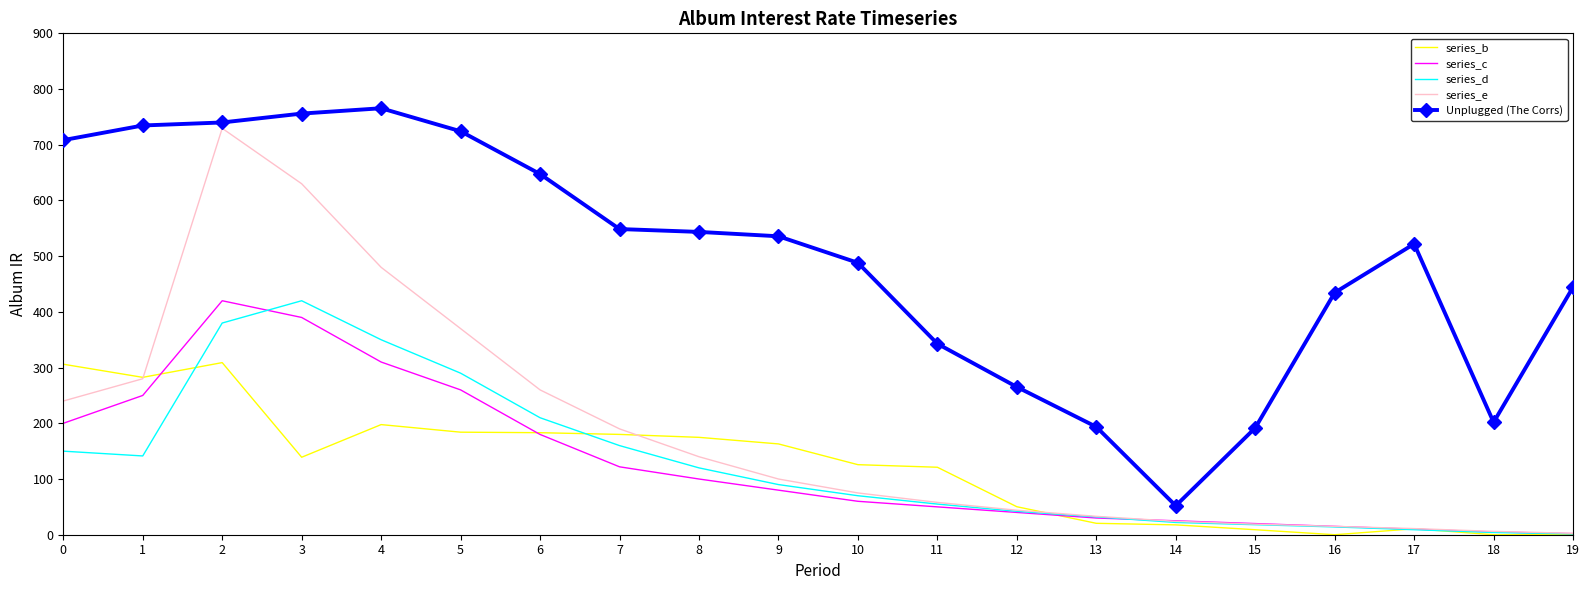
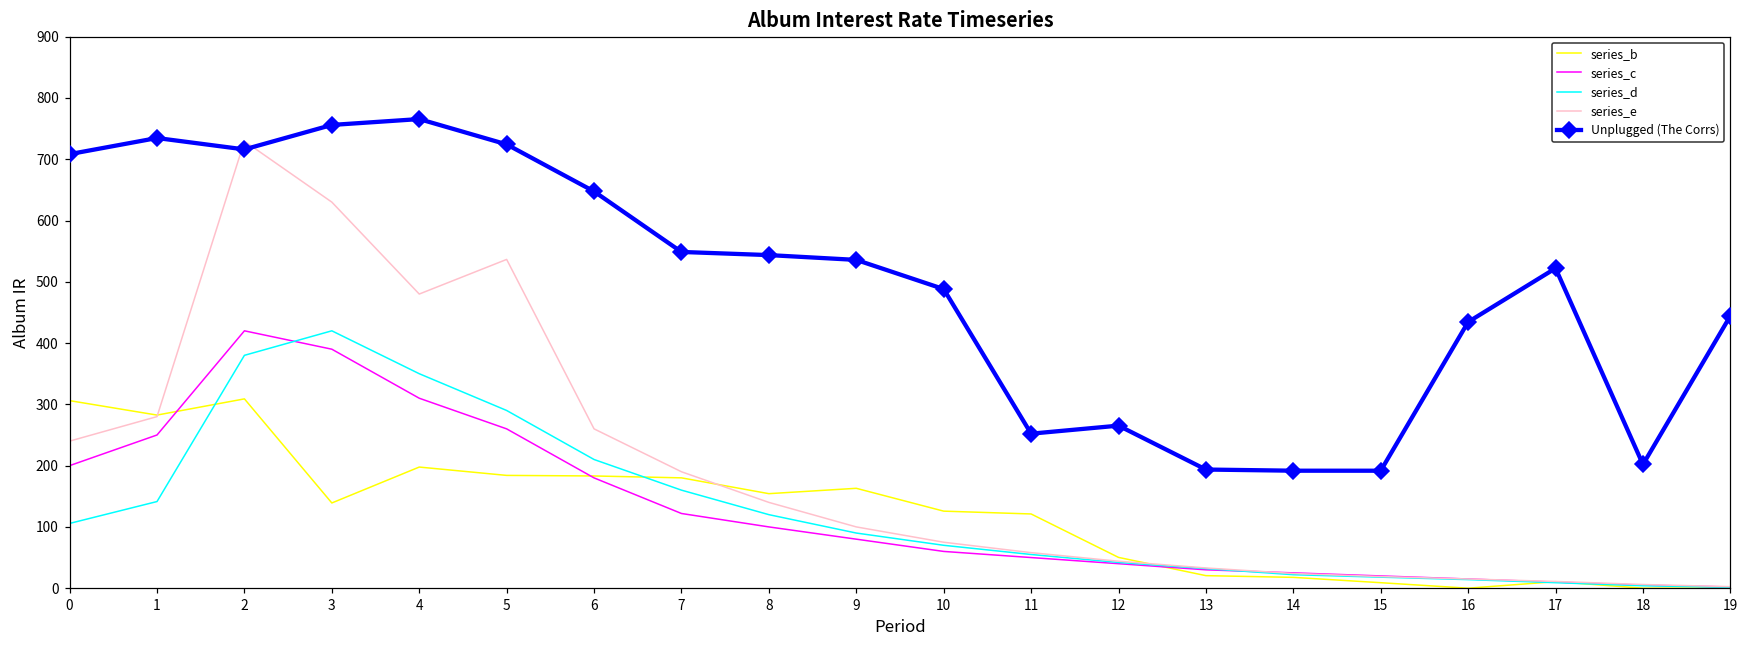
  {
    "series_b": {
      "0": 310,
      "2": 310,
      "3": 140,
      "4": 200,
      "5": 180,
      "7": 180,
-     "8": 170,
+     "8": 150,
      "9": 160,
      "10": 130,
      "11": 120,
      "12": 50,
      "13": 20,
      "15": 10,
      "16": 0
    },
    "series_c": {
      "0": 200,
      "1": 250,
      "2": 420,
      "3": 390,
      "4": 310,
      "5": 260,
      "7": 120,
      "8": 100,
      "9": 80,
      "10": 60,
      "11": 50
    },
    "series_d": {
-     "0": 150,
+     "0": 110,
      "1": 140,
      "2": 380,
      "3": 420,
      "4": 350,
      "5": 290,
      "6": 210,
      "7": 160,
      "8": 120,
      "9": 90,
      "10": 70
    },
    "series_e": {
      "0": 240,
      "2": 730,
      "3": 630,
      "4": 480,
-     "5": 370,
+     "5": 540,
      "6": 260,
      "7": 190,
      "8": 140,
      "9": 100,
      "10": 80
    },
    "Unplugged (The Corrs)": {
      "0": 710,
      "1": 730,
-     "2": 740,
+     "2": 720,
      "3": 760,
      "4": 770,
      "5": 720,
      "6": 650,
      "7": 550,
      "8": 540,
      "9": 540,
      "10": 490,
-     "11": 340,
+     "11": 250,
      "12": 270,
      "13": 190,
-     "14": 50,
+     "14": 190,
      "15": 190,
      "16": 430,
      "17": 520,
      "18": 200,
      "19": 440
    }
  }
